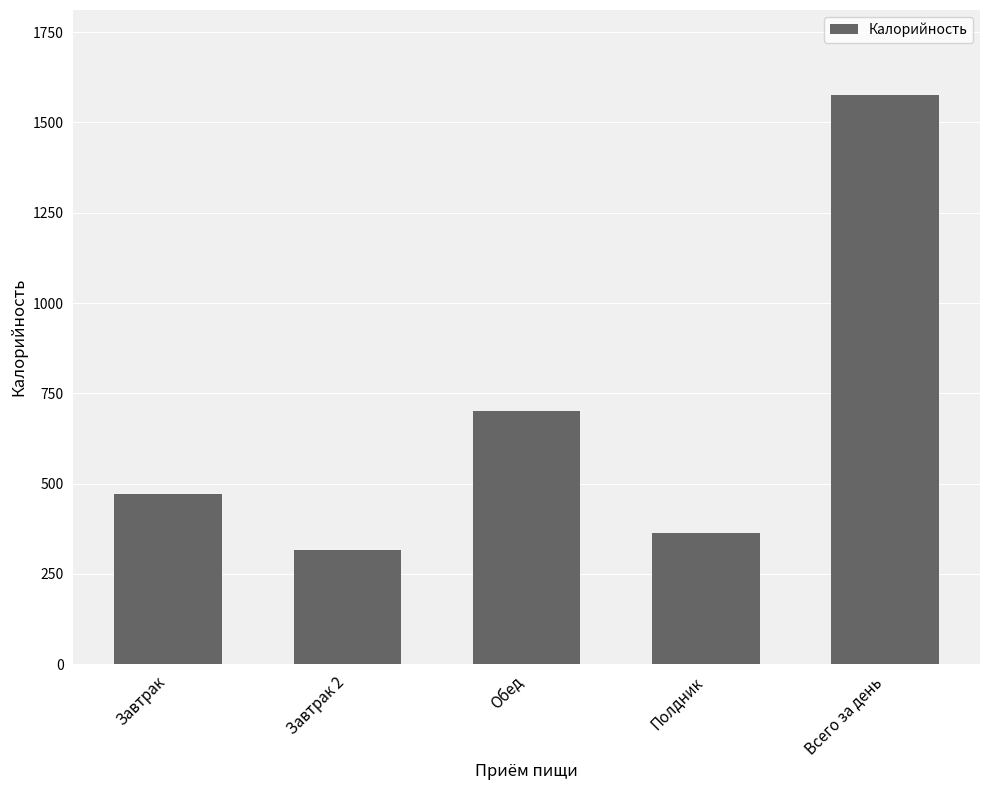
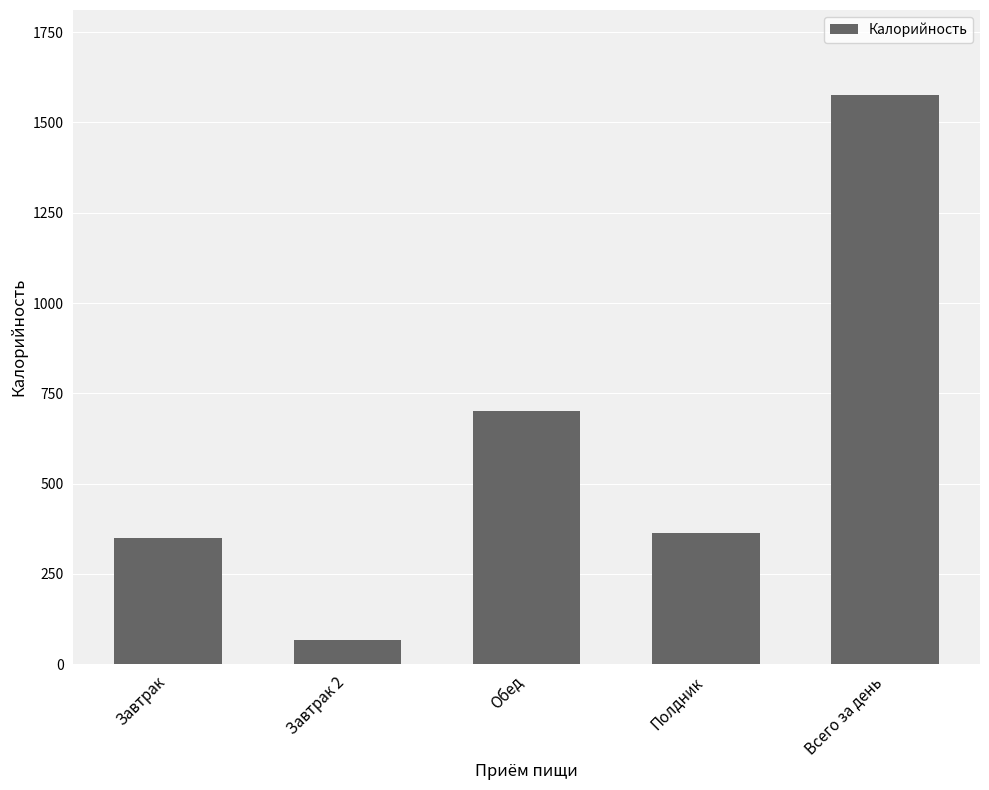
  {
-   "Завтрак": 470,
-   "Завтрак 2": 320,
+   "Завтрак": 350,
+   "Завтрак 2": 70,
    "Обед": 700,
    "Полдник": 360,
    "Всего за день": 1580
  }
